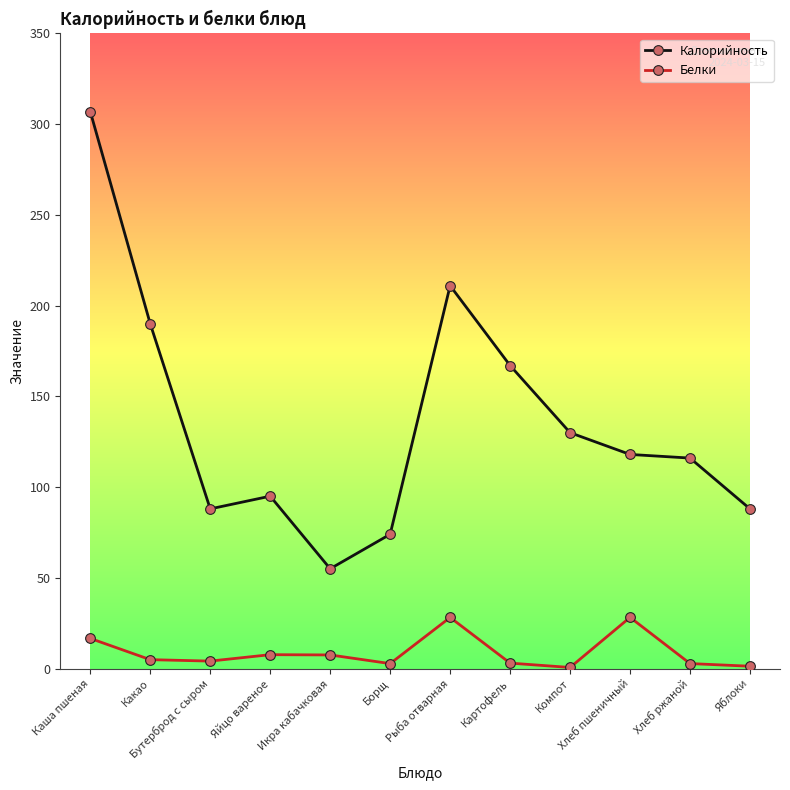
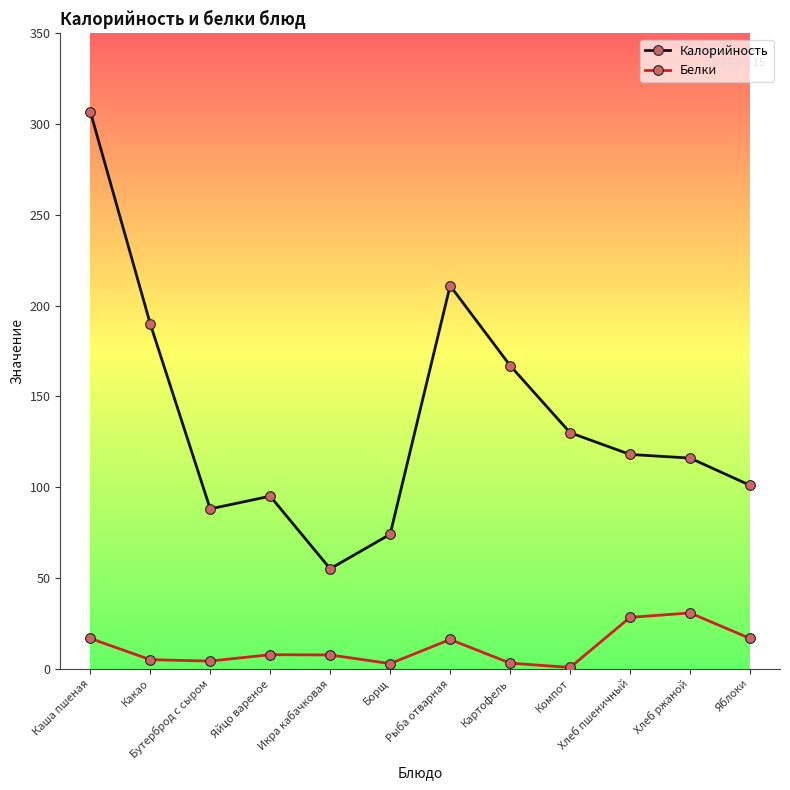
  {
    "Калорийность": {
      "Каша пшеная": 307,
      "Какао": 190,
      "Бутерброд с сыром": 88,
      "Яйцо вареное": 95,
      "Икра кабачковая": 55,
      "Борщ": 74,
      "Рыба отварная": 211,
      "Картофель": 167,
      "Компот": 130,
      "Хлеб пшеничный": 118,
      "Хлеб ржаной": 116,
-     "Яблоки": 88
+     "Яблоки": 101
    },
    "Белки": {
      "Каша пшеная": 17,
      "Какао": 5,
      "Бутерброд с сыром": 4,
      "Яйцо вареное": 8,
      "Икра кабачковая": 8,
      "Борщ": 3,
-     "Рыба отварная": 28,
+     "Рыба отварная": 16,
      "Картофель": 3,
      "Компот": 1,
      "Хлеб пшеничный": 28,
-     "Хлеб ржаной": 3,
-     "Яблоки": 1
+     "Хлеб ржаной": 31,
+     "Яблоки": 17
    }
  }
